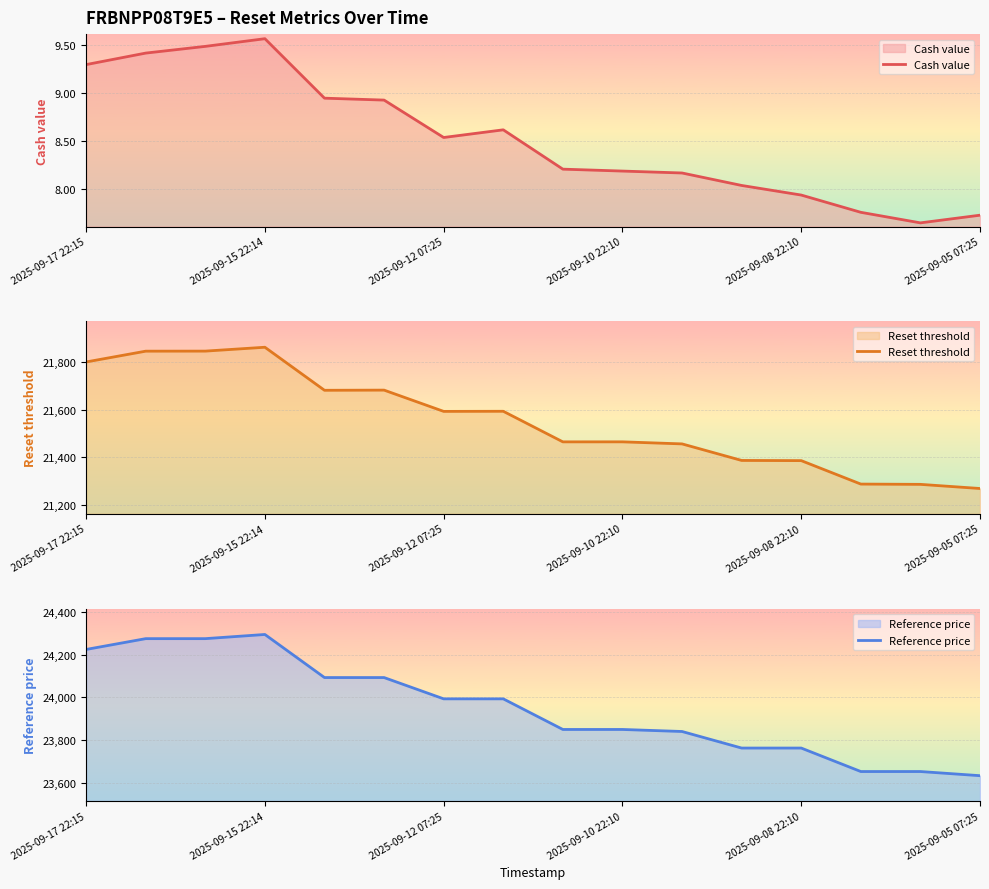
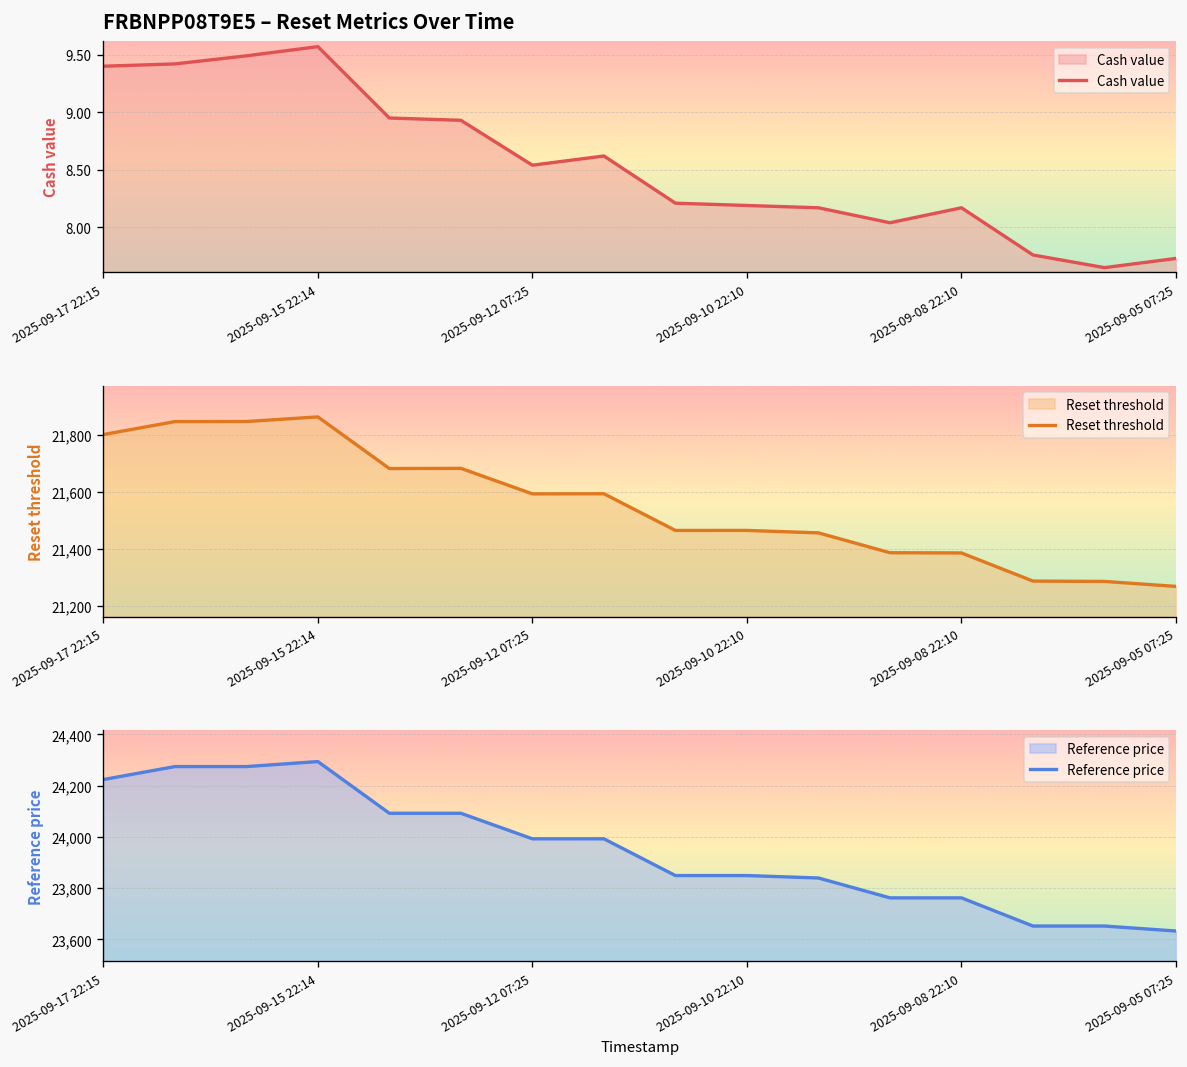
  {
    "FRBNPP08T9E5 – Reset Metrics Over Time": {
-     "2025-09-17 22:15": 9.3,
+     "2025-09-17 22:15": 9.4,
      "2025-09-15 22:14": 9.6,
      "2025-09-12 07:25": 8.5,
      "2025-09-10 22:10": 8.2,
-     "2025-09-08 22:10": 7.9,
+     "2025-09-08 22:10": 8.2,
      "2025-09-05 07:25": 7.7
    }
  }
